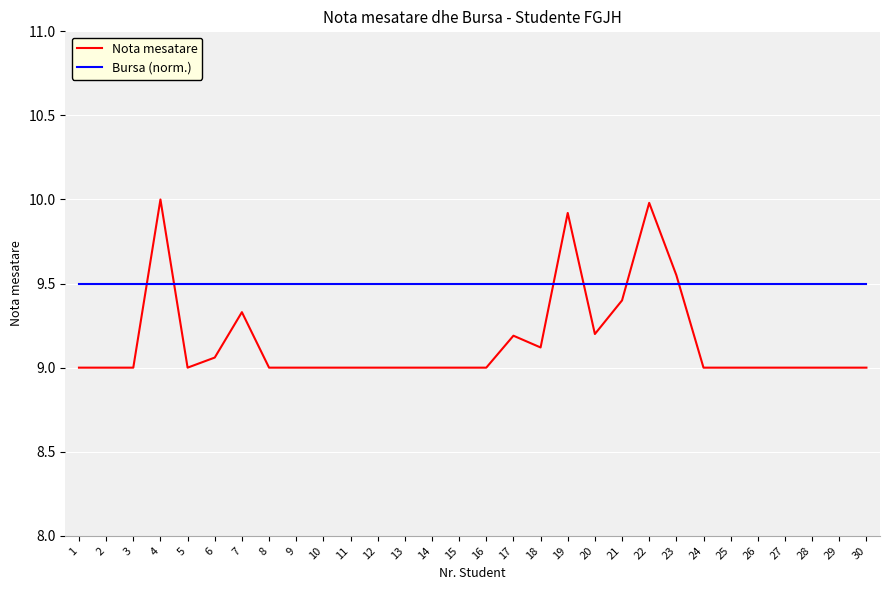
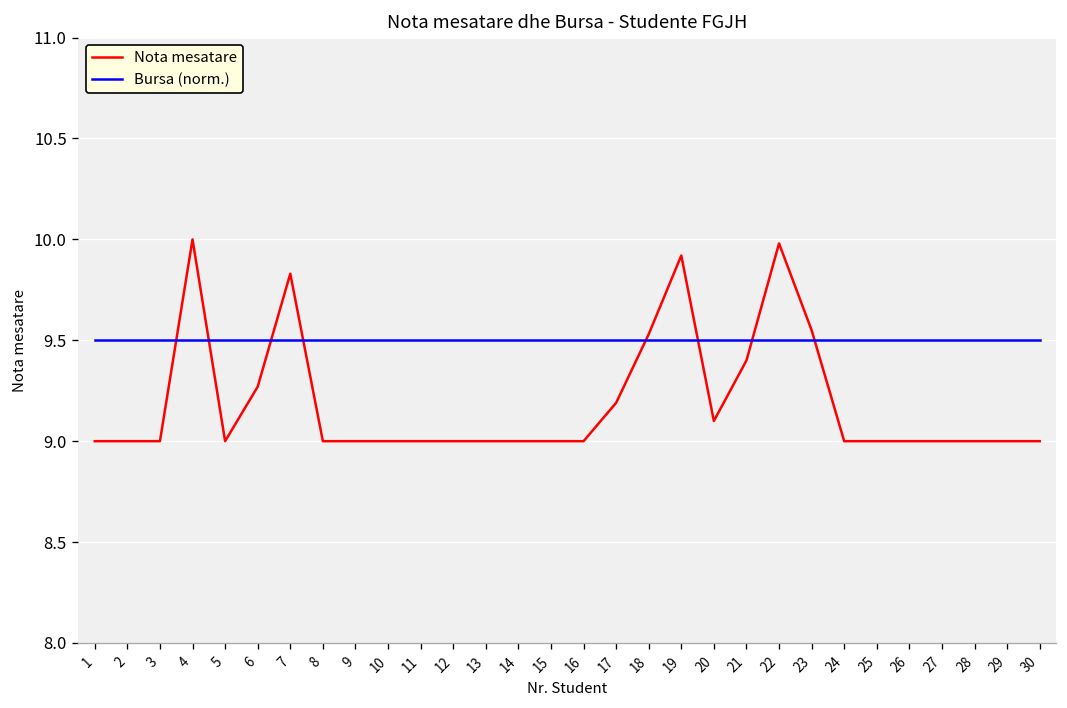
  {
    "Nota mesatare": {
      "1": 9.00,
      "2": 9.00,
      "3": 9.00,
      "4": 10.00,
      "5": 9.00,
-     "6": 9.06,
-     "7": 9.33,
+     "6": 9.27,
+     "7": 9.83,
      "8": 9.00,
      "9": 9.00,
      "10": 9.00,
      "11": 9.00,
      "12": 9.00,
      "13": 9.00,
      "14": 9.00,
      "15": 9.00,
      "16": 9.00,
      "17": 9.19,
-     "18": 9.12,
+     "18": 9.53,
      "19": 9.92,
-     "20": 9.2,
+     "20": 9.1,
      "21": 9.40,
      "22": 9.98,
      "23": 9.55,
      "24": 9.00,
      "25": 9.00,
      "26": 9.00,
      "27": 9.00,
      "28": 9.00,
      "29": 9.00,
      "30": 9.00
    },
    "Bursa (norm.)": {
      "1": 9.50,
      "2": 9.50,
      "3": 9.50,
      "4": 9.50,
      "5": 9.50,
      "6": 9.50,
      "7": 9.50,
      "8": 9.50,
      "9": 9.50,
      "10": 9.50,
      "11": 9.50,
      "12": 9.50,
      "13": 9.50,
      "14": 9.50,
      "15": 9.50,
      "16": 9.50,
      "17": 9.50,
      "18": 9.50,
      "19": 9.50,
      "20": 9.50,
      "21": 9.50,
      "22": 9.50,
      "23": 9.50,
      "24": 9.50,
      "25": 9.50,
      "26": 9.50,
      "27": 9.50,
      "28": 9.50,
      "29": 9.50,
      "30": 9.50
    }
  }
